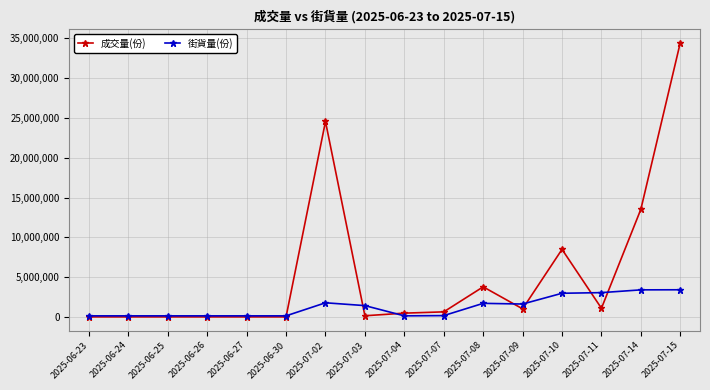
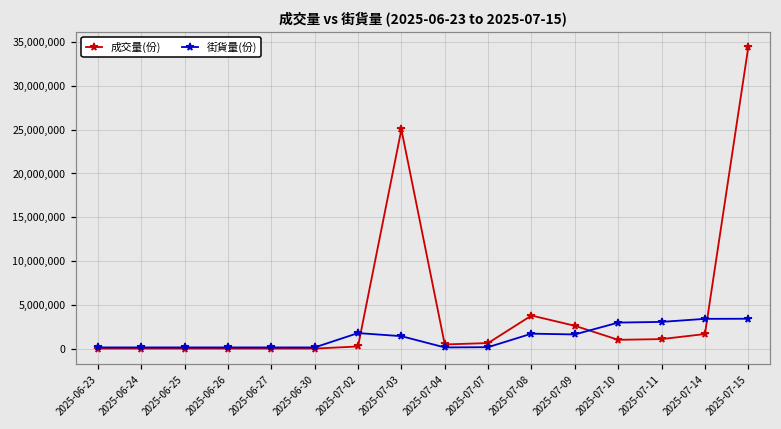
  {
    "成交量(份)": {
-     "2025-07-02": "25,000,000",
-     "2025-07-03": "0",
+     "2025-07-02": "0",
+     "2025-07-03": "25,000,000",
      "2025-07-04": "0",
      "2025-07-07": "1,000,000",
      "2025-07-08": "4,000,000",
-     "2025-07-09": "1,000,000",
-     "2025-07-10": "8,000,000",
+     "2025-07-09": "3,000,000",
+     "2025-07-10": "1,000,000",
      "2025-07-11": "1,000,000",
-     "2025-07-14": "14,000,000",
+     "2025-07-14": "2,000,000",
      "2025-07-15": "34,000,000"
    },
    "街貨量(份)": {
      "2025-07-02": "2,000,000",
      "2025-07-03": "1,000,000",
      "2025-07-04": "0",
      "2025-07-07": "0",
      "2025-07-08": "2,000,000",
      "2025-07-09": "2,000,000",
      "2025-07-10": "3,000,000",
      "2025-07-11": "3,000,000",
      "2025-07-14": "3,000,000",
      "2025-07-15": "3,000,000"
    }
  }
